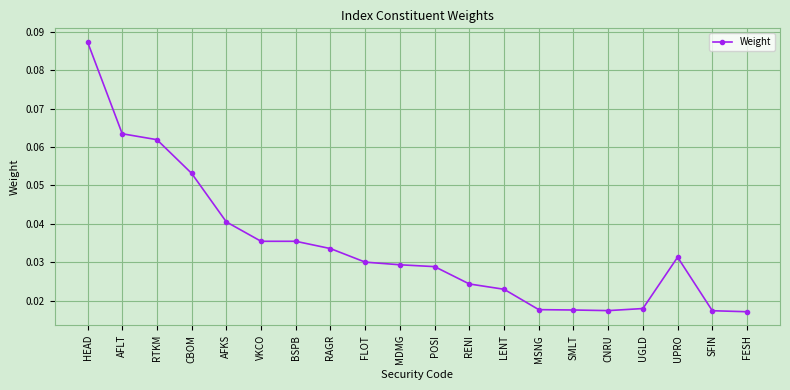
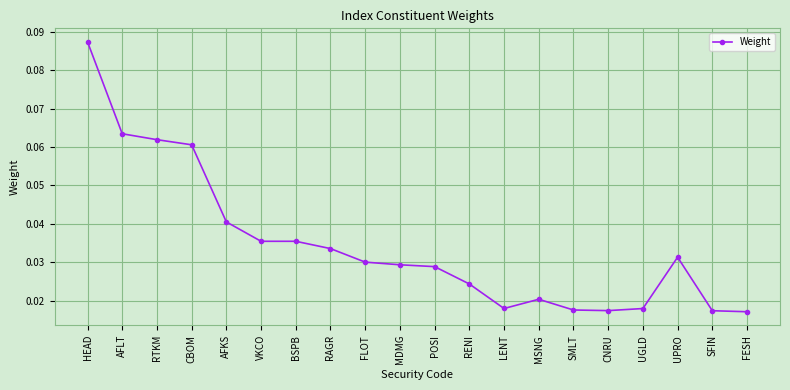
  {
    "HEAD": 0.087,
    "AFLT": 0.063,
    "RTKM": 0.062,
-   "CBOM": 0.053,
+   "CBOM": 0.061,
    "AFKS": 0.041,
    "VKCO": 0.035,
    "BSPB": 0.035,
    "RAGR": 0.034,
    "FLOT": 0.030,
    "MDMG": 0.029,
    "POSI": 0.029,
    "RENI": 0.024,
-   "LENT": 0.023,
-   "MSNG": 0.018,
+   "LENT": 0.018,
+   "MSNG": 0.020,
    "SMLT": 0.018,
    "CNRU": 0.017,
    "UGLD": 0.018,
    "UPRO": 0.031,
    "SFIN": 0.017,
    "FESH": 0.017
  }
